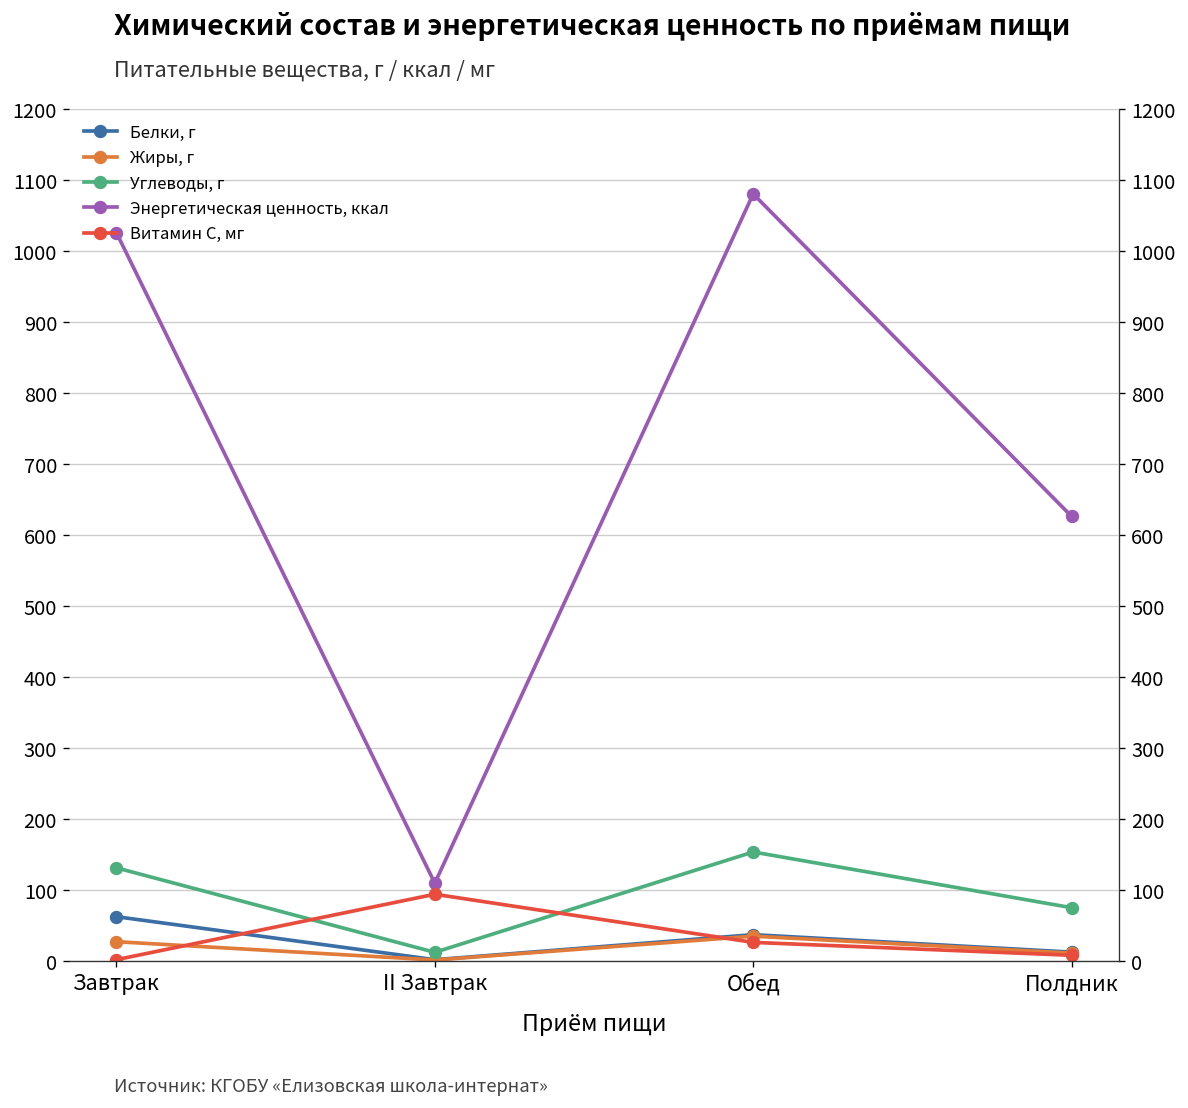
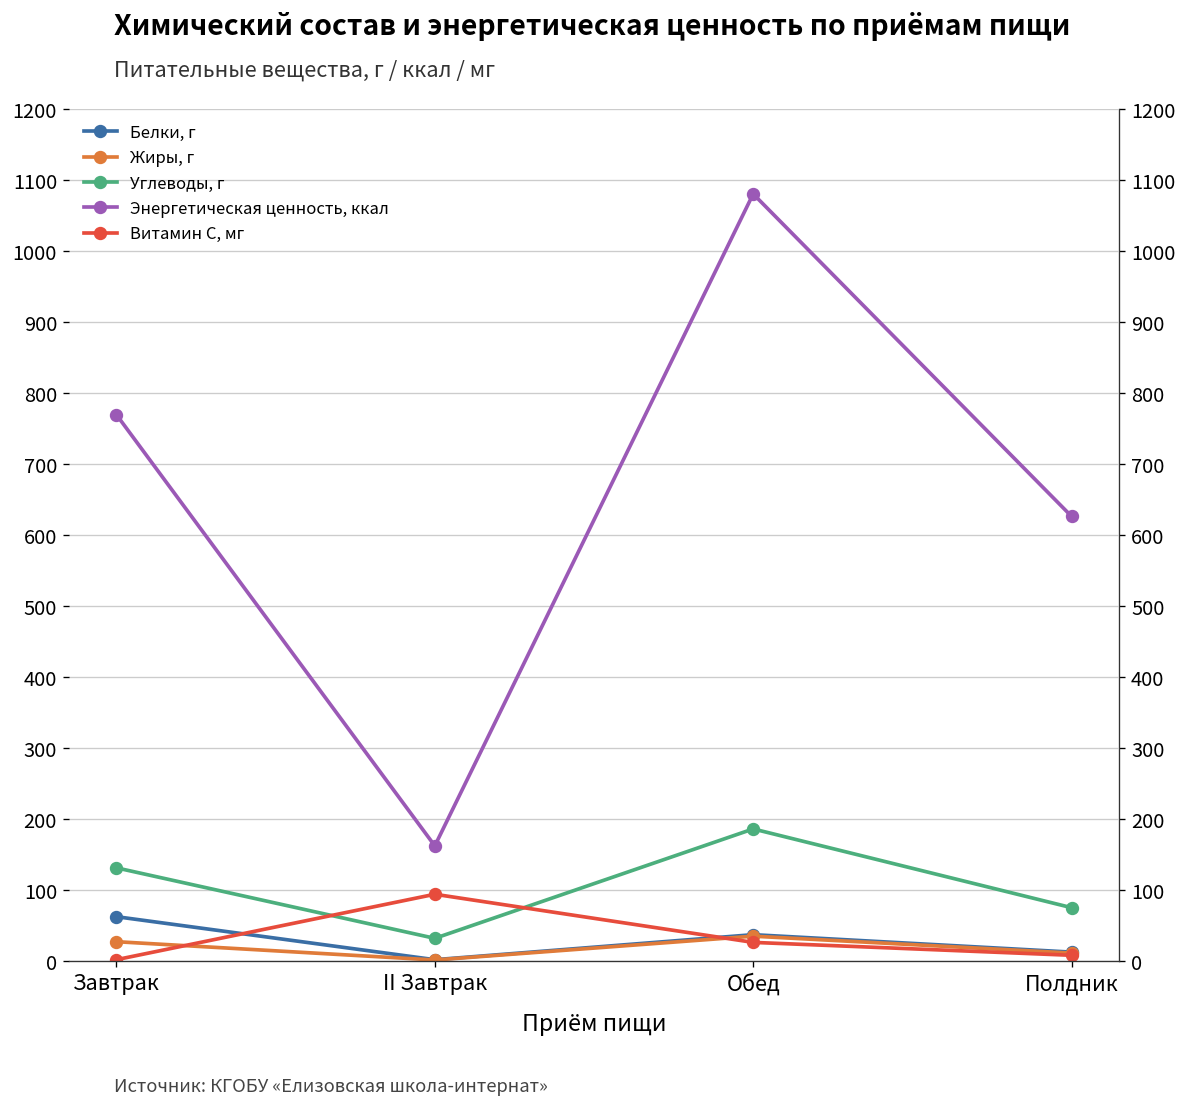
  {
    "Белки, г": {
      "Завтрак": 60
    },
    "Углеводы, г": {
      "Завтрак": 130,
-     "II Завтрак": 10,
-     "Обед": 150,
+     "II Завтрак": 30,
+     "Обед": 190,
      "Полдник": 80
    },
    "Энергетическая ценность, ккал": {
-     "Завтрак": 1030,
-     "II Завтрак": 110,
+     "Завтрак": 770,
+     "II Завтрак": 160,
      "Обед": 1080,
      "Полдник": 630
    }
  }
